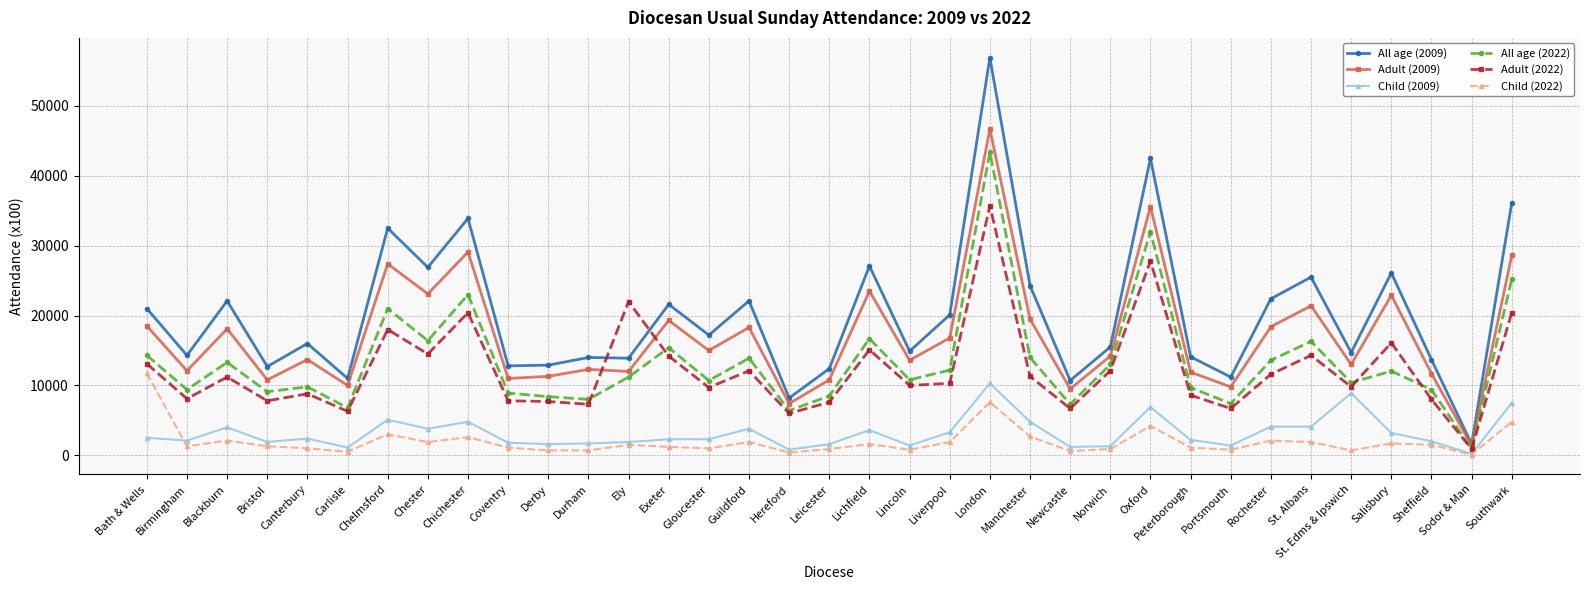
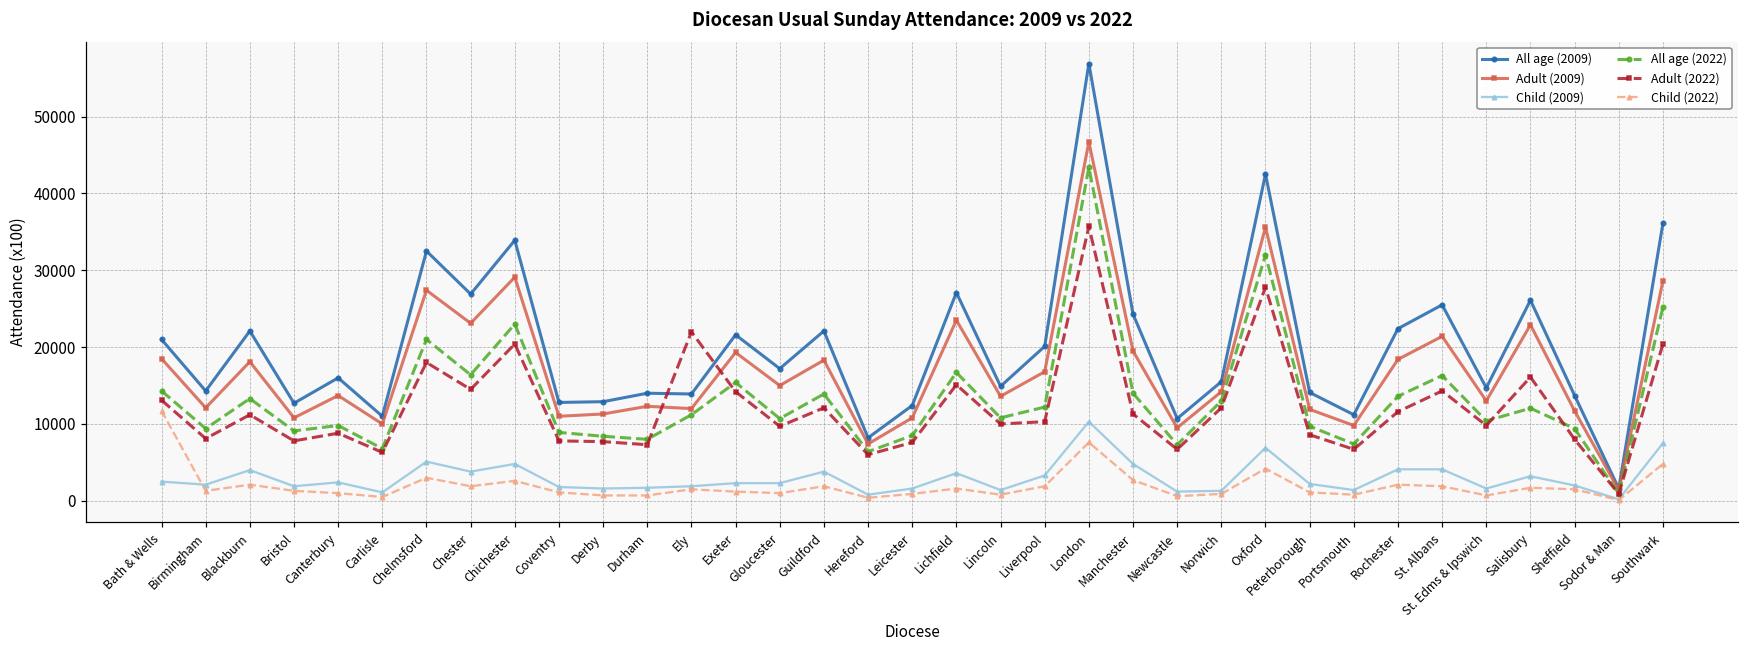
  {
    "Child (2009)": {
      "Bath & Wells": 3000,
      "Birmingham": 2000,
      "Blackburn": 4000,
      "Bristol": 2000,
      "Canterbury": 2000,
      "Carlisle": 1000,
      "Chelmsford": 5000,
      "Chester": 4000,
      "Chichester": 5000,
      "Coventry": 2000,
      "Derby": 2000,
      "Durham": 2000,
      "Ely": 2000,
      "Exeter": 2000,
      "Gloucester": 2000,
      "Guildford": 4000,
      "Hereford": 1000,
      "Leicester": 2000,
      "Lichfield": 4000,
      "Lincoln": 1000,
      "Liverpool": 3000,
      "London": 10000,
      "Manchester": 5000,
      "Newcastle": 1000,
      "Norwich": 1000,
      "Oxford": 7000,
      "Peterborough": 2000,
      "Portsmouth": 1000,
      "Rochester": 4000,
      "St. Albans": 4000,
-     "St. Edms & Ipswich": 9000,
+     "St. Edms & Ipswich": 2000,
      "Salisbury": 3000,
      "Sheffield": 2000,
      "Southwark": 8000
    }
  }
